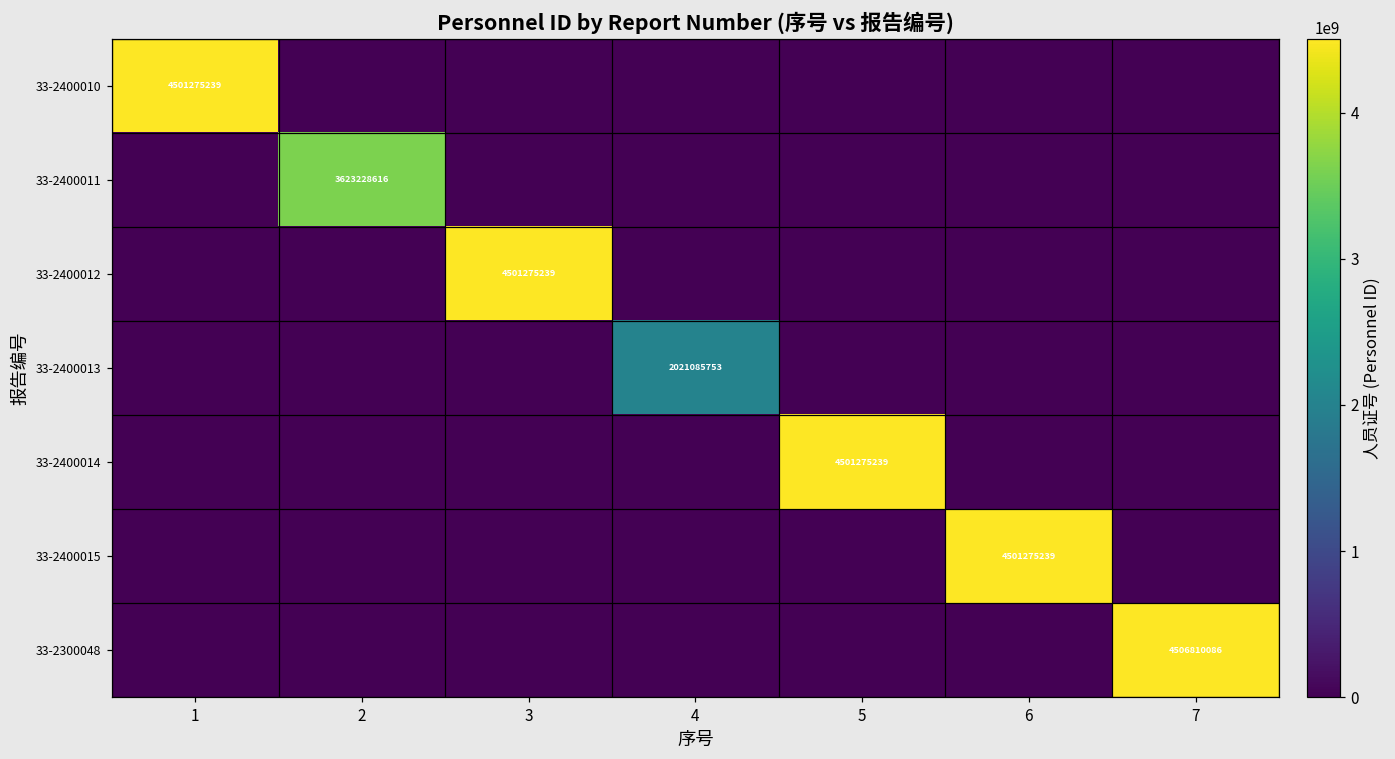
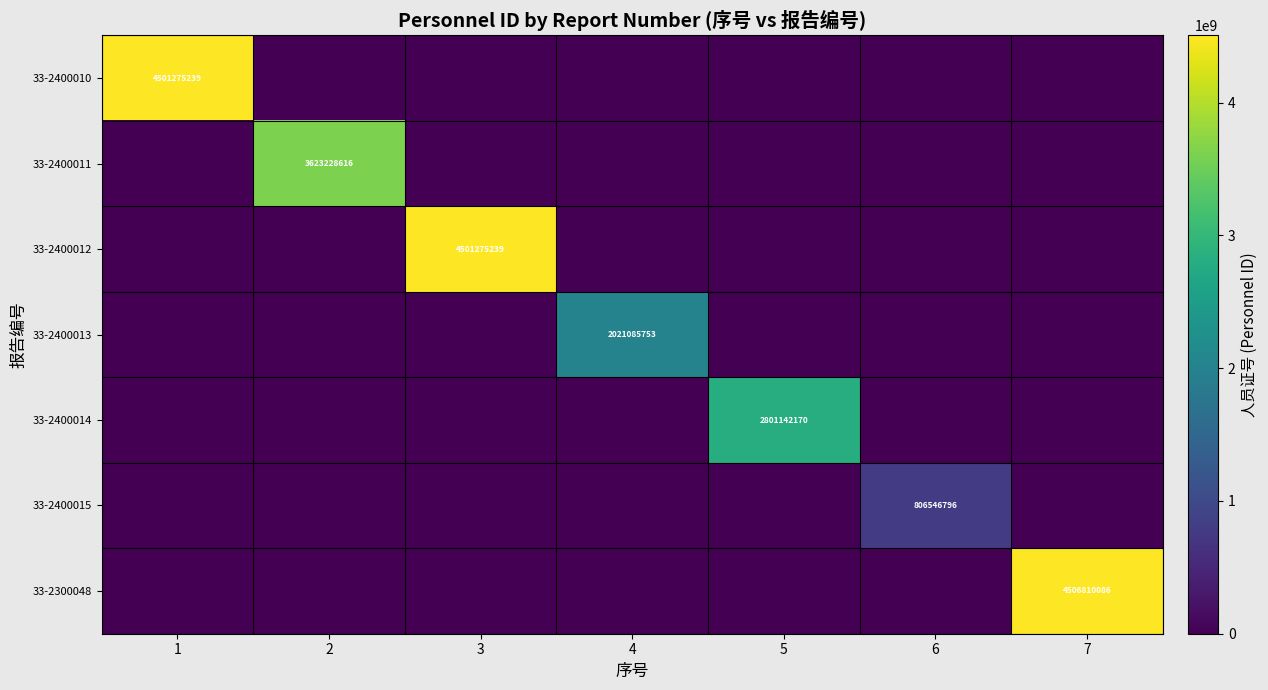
  {
    "33-2400010": {
      "1": 4501275239
    },
    "33-2400011": {
      "2": 3623228616
    },
    "33-2400012": {
      "3": 4501275239
    },
    "33-2400013": {
      "4": 2021085753
    },
    "33-2400014": {
-     "5": 4501275239
+     "5": 2801142170
    },
    "33-2400015": {
-     "6": 4501275239
+     "6": 806546796
    },
    "33-2300048": {
      "7": 4506810086
    }
  }
